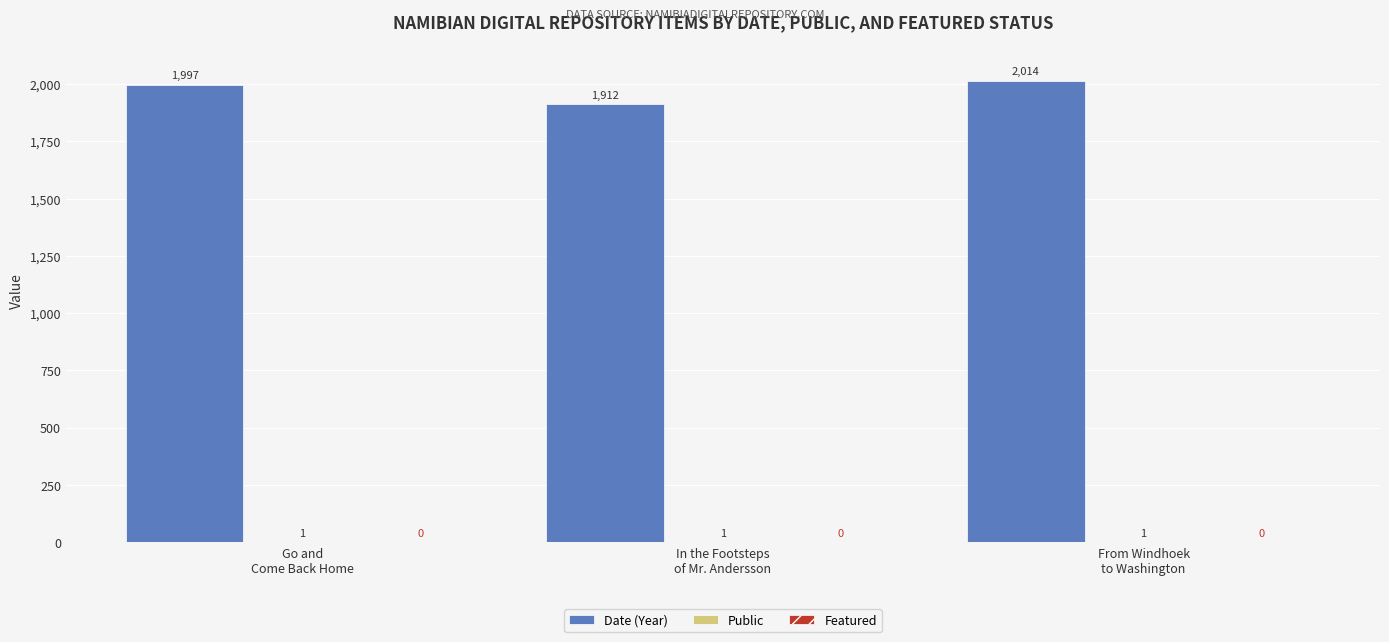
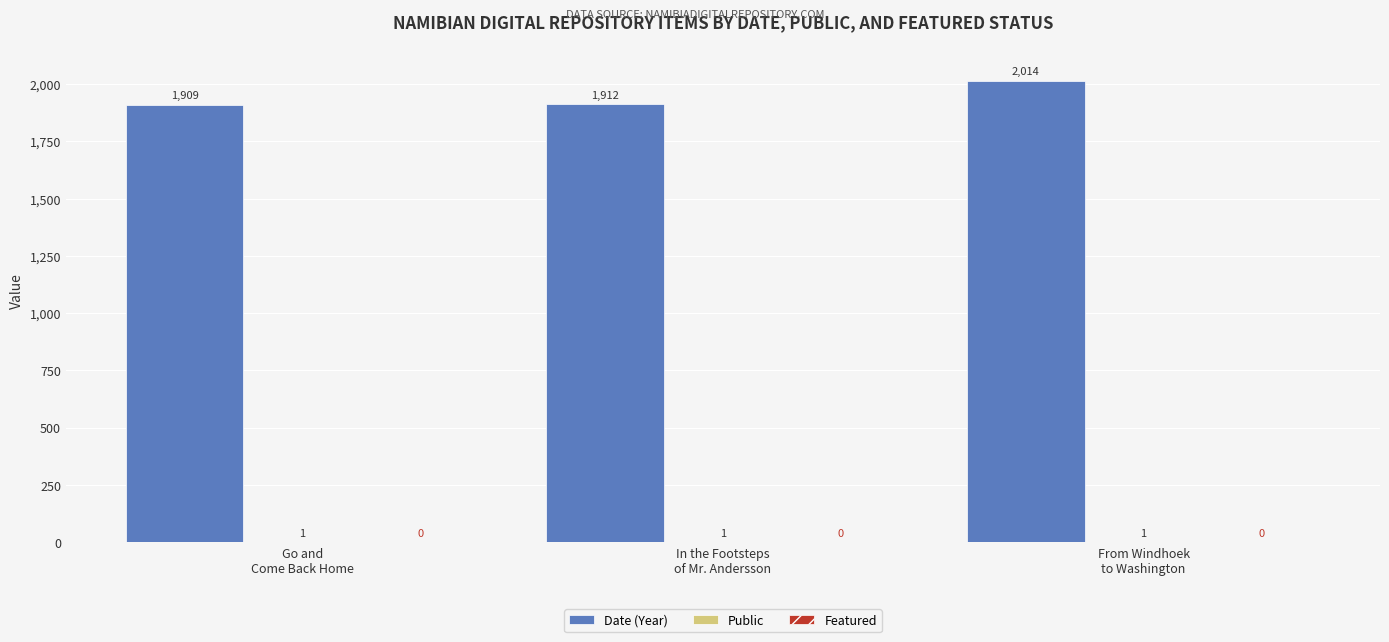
  {
    "Date (Year)": {
-     "Go and Come Back Home": "1,997",
+     "Go and Come Back Home": "1,909",
      "In the Footsteps of Mr. Andersson": "1,912",
      "From Windhoek to Washington": "2,014"
    },
    "Public": {
      "Go and Come Back Home": "1",
      "In the Footsteps of Mr. Andersson": "1",
      "From Windhoek to Washington": "1"
    },
    "Featured": {
      "Go and Come Back Home": "0",
      "In the Footsteps of Mr. Andersson": "0",
      "From Windhoek to Washington": "0"
    }
  }
